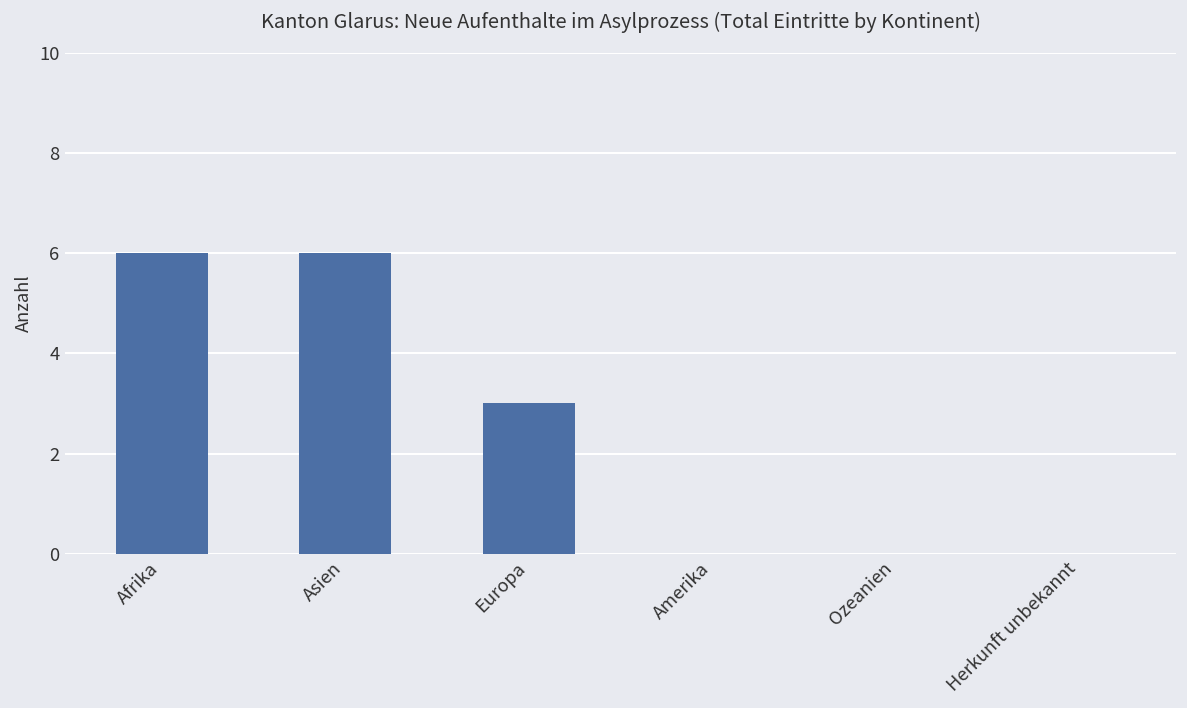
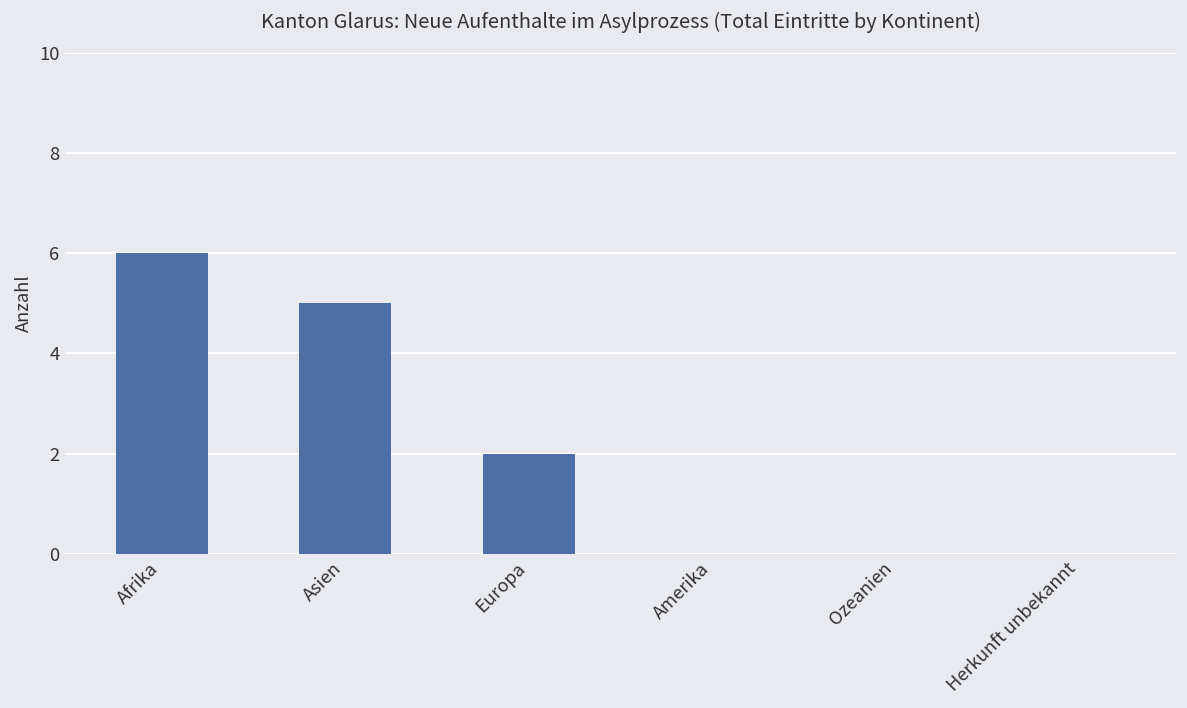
  {
    "Afrika": 6,
-   "Asien": 6,
-   "Europa": 3,
+   "Asien": 5,
+   "Europa": 2,
    "Amerika": 0,
    "Ozeanien": 0,
    "Herkunft unbekannt": 0
  }
